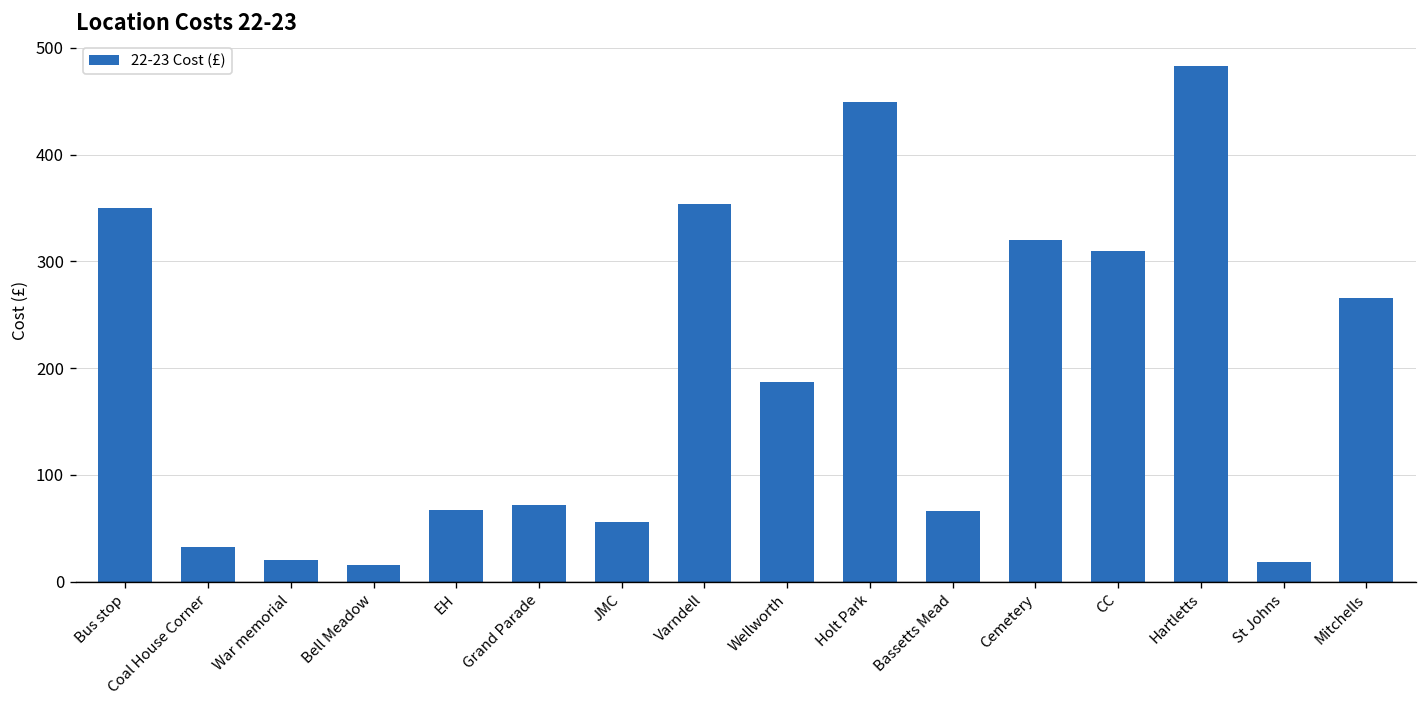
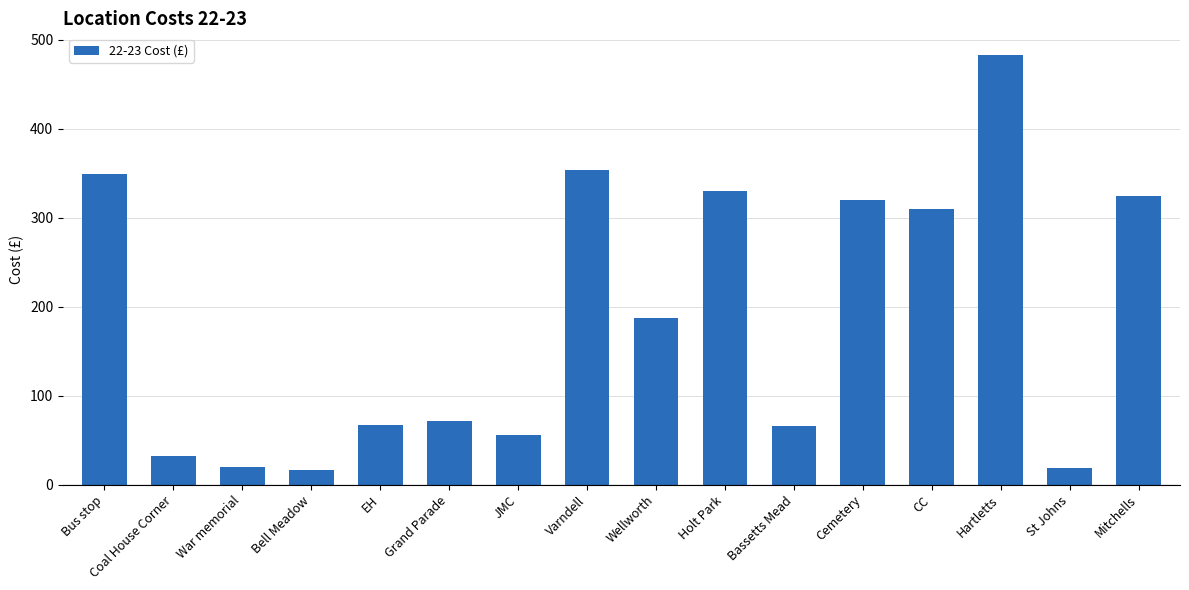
  {
    "Bus stop": 350,
    "Coal House Corner": 30,
    "War memorial": 20,
    "Bell Meadow": 20,
    "EH": 70,
    "Grand Parade": 70,
    "JMC": 60,
    "Varndell": 350,
    "Wellworth": 190,
-   "Holt Park": 450,
+   "Holt Park": 330,
    "Bassetts Mead": 70,
    "Cemetery": 320,
    "CC": 310,
    "Hartletts": 480,
    "St Johns": 20,
-   "Mitchells": 270
+   "Mitchells": 320
  }
